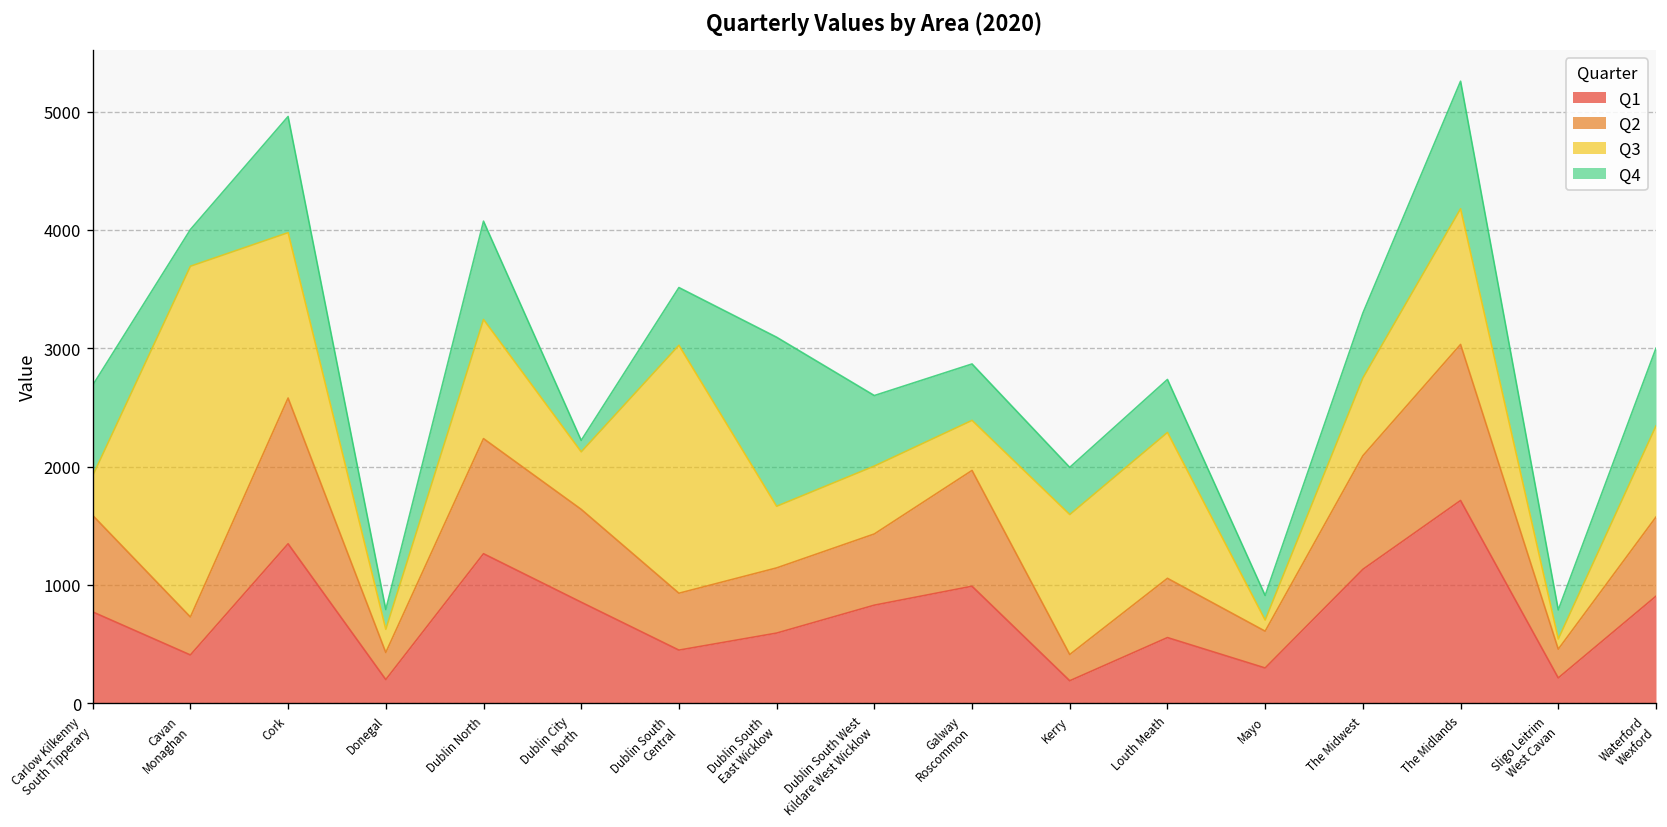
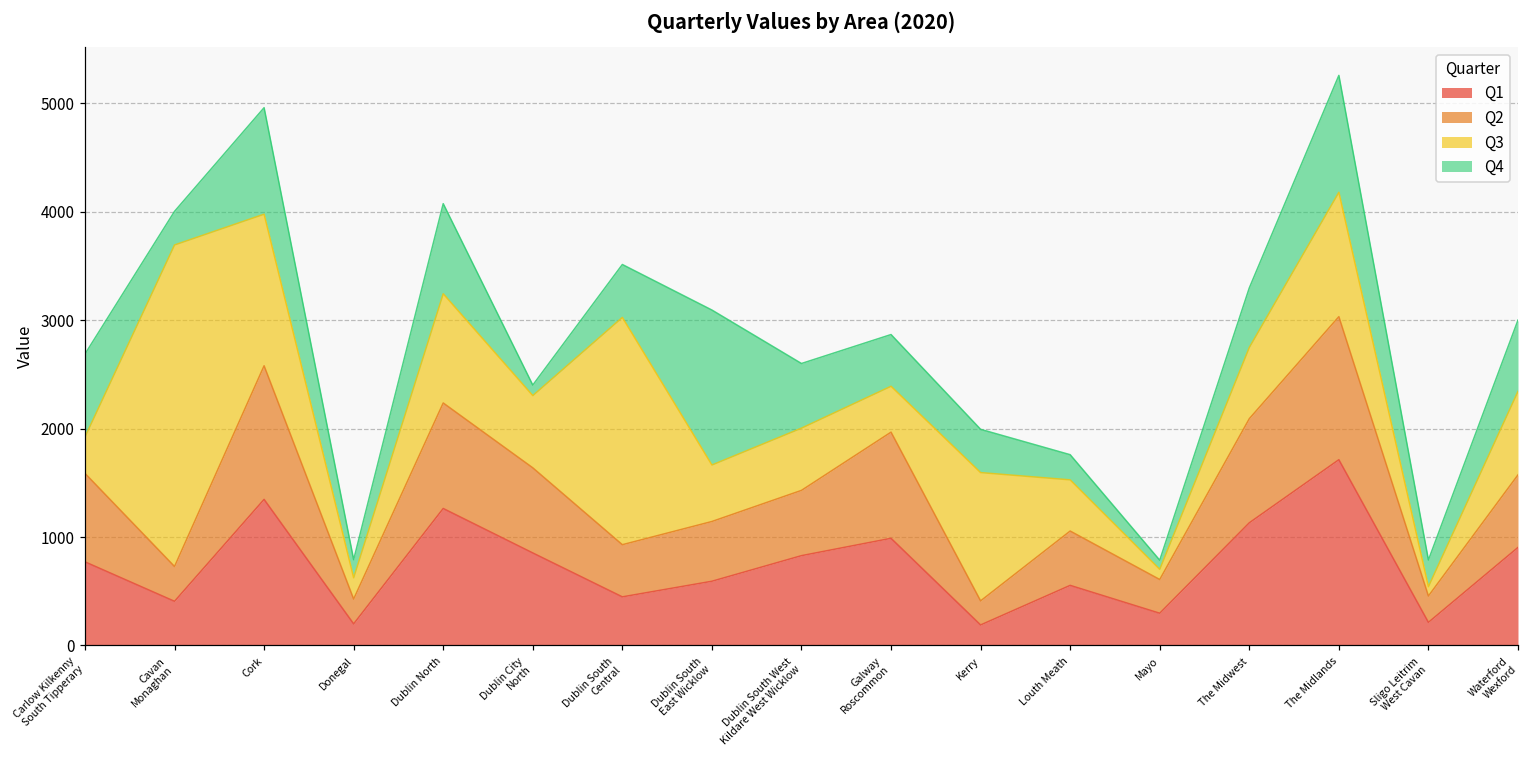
  {
    "Q3": {
      "Carlow Kilkenny South Tipperary": 300,
      "Cavan Monaghan": 3000,
      "Cork": 1400,
      "Donegal": 200,
      "Dublin North": 1000,
-     "Dublin City North": 500,
+     "Dublin City North": 700,
      "Dublin South Central": 2100,
      "Dublin South East Wicklow": 500,
      "Dublin South West Kildare West Wicklow": 600,
      "Galway Roscommon": 400,
      "Kerry": 1200,
-     "Louth Meath": 1200,
+     "Louth Meath": 500,
      "Mayo": 100,
      "The Midwest": 700,
      "The Midlands": 1100,
      "Sligo Leitrim West Cavan": 100,
      "Waterford Wexford": 800
    },
    "Q4": {
      "Carlow Kilkenny South Tipperary": 800,
      "Cavan Monaghan": 300,
      "Cork": 1000,
      "Donegal": 200,
      "Dublin North": 800,
      "Dublin City North": 100,
      "Dublin South Central": 500,
      "Dublin South East Wicklow": 1400,
      "Dublin South West Kildare West Wicklow": 600,
      "Galway Roscommon": 500,
      "Kerry": 400,
-     "Louth Meath": 400,
-     "Mayo": 200,
+     "Louth Meath": 200,
+     "Mayo": 100,
      "The Midwest": 500,
      "The Midlands": 1100,
      "Sligo Leitrim West Cavan": 200,
      "Waterford Wexford": 700
    }
  }
